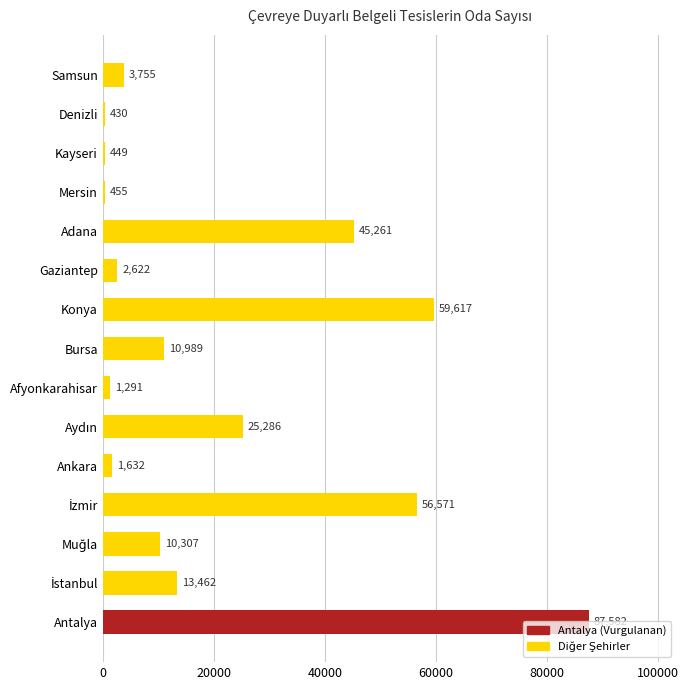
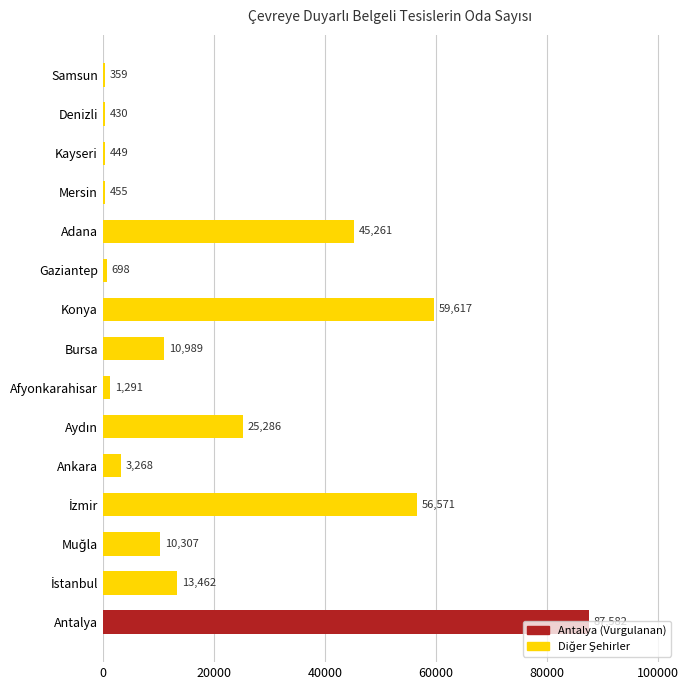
  {
-   "Samsun": "3,755",
+   "Samsun": "359",
    "Denizli": "430",
    "Kayseri": "449",
    "Mersin": "455",
    "Adana": "45,261",
-   "Gaziantep": "2,622",
+   "Gaziantep": "698",
    "Konya": "59,617",
    "Bursa": "10,989",
    "Afyonkarahisar": "1,291",
    "Aydın": "25,286",
-   "Ankara": "1,632",
+   "Ankara": "3,268",
    "İzmir": "56,571",
    "Muğla": "10,307",
    "İstanbul": "13,462"
  }
